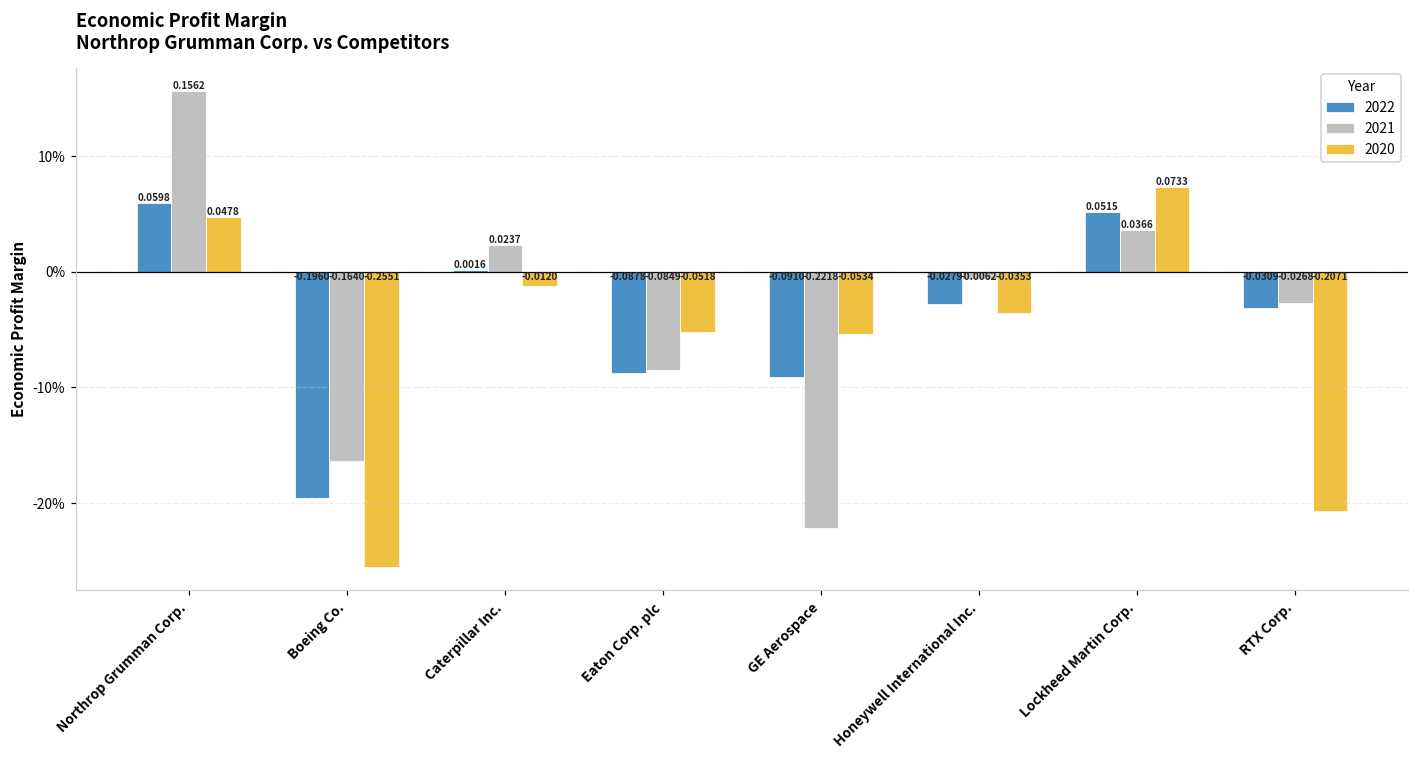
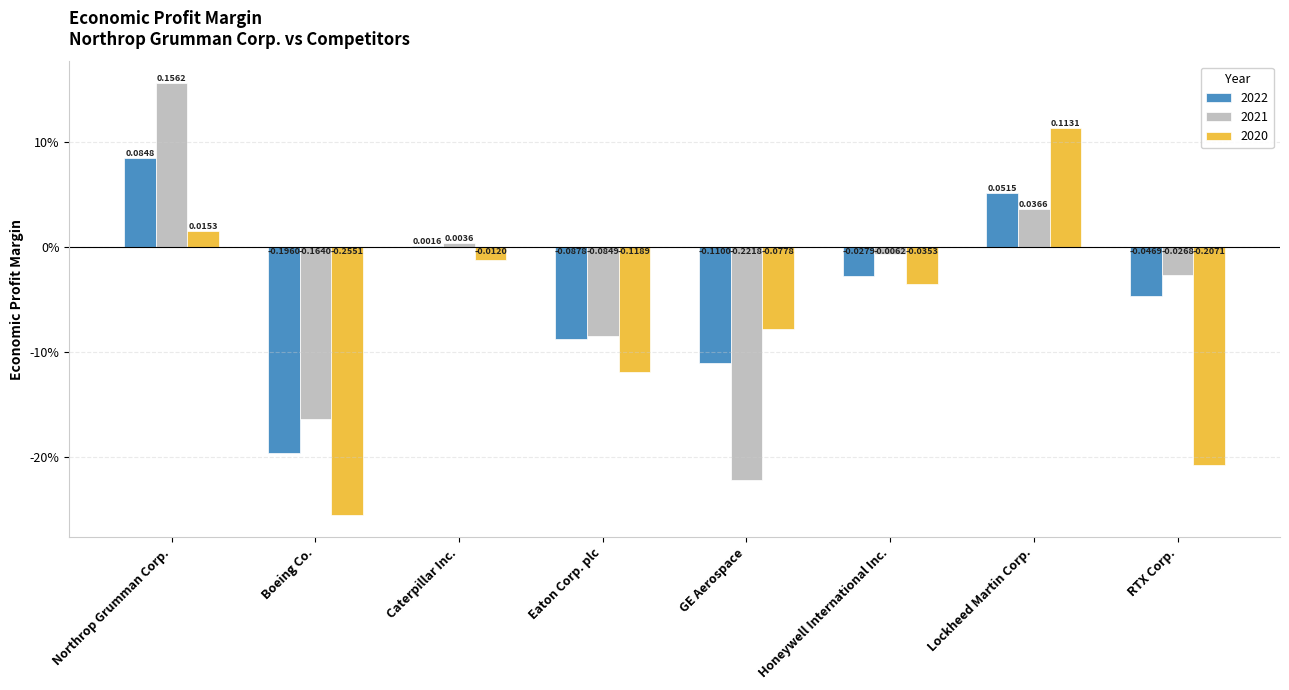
  {
    "2022": {
-     "Northrop Grumman Corp.": 0.0598,
+     "Northrop Grumman Corp.": 0.0848,
      "Boeing Co.": -0.1960,
      "Caterpillar Inc.": 0.0016,
      "Eaton Corp. plc": -0.0878,
-     "GE Aerospace": -0.0910,
+     "GE Aerospace": -0.1100,
      "Honeywell International Inc.": -0.0279,
      "Lockheed Martin Corp.": 0.0515,
-     "RTX Corp.": -0.0309
+     "RTX Corp.": -0.0469
    },
    "2021": {
      "Northrop Grumman Corp.": 0.1562,
      "Boeing Co.": -0.1640,
-     "Caterpillar Inc.": 0.0237,
+     "Caterpillar Inc.": 0.0036,
      "Eaton Corp. plc": -0.0849,
      "GE Aerospace": -0.2218,
      "Honeywell International Inc.": -0.0062,
      "Lockheed Martin Corp.": 0.0366,
      "RTX Corp.": -0.0268
    },
    "2020": {
-     "Northrop Grumman Corp.": 0.0478,
+     "Northrop Grumman Corp.": 0.0153,
      "Boeing Co.": -0.2551,
      "Caterpillar Inc.": -0.0120,
-     "Eaton Corp. plc": -0.0518,
-     "GE Aerospace": -0.0534,
+     "Eaton Corp. plc": -0.1189,
+     "GE Aerospace": -0.0778,
      "Honeywell International Inc.": -0.0353,
-     "Lockheed Martin Corp.": 0.0733,
+     "Lockheed Martin Corp.": 0.1131,
      "RTX Corp.": -0.2071
    }
  }
